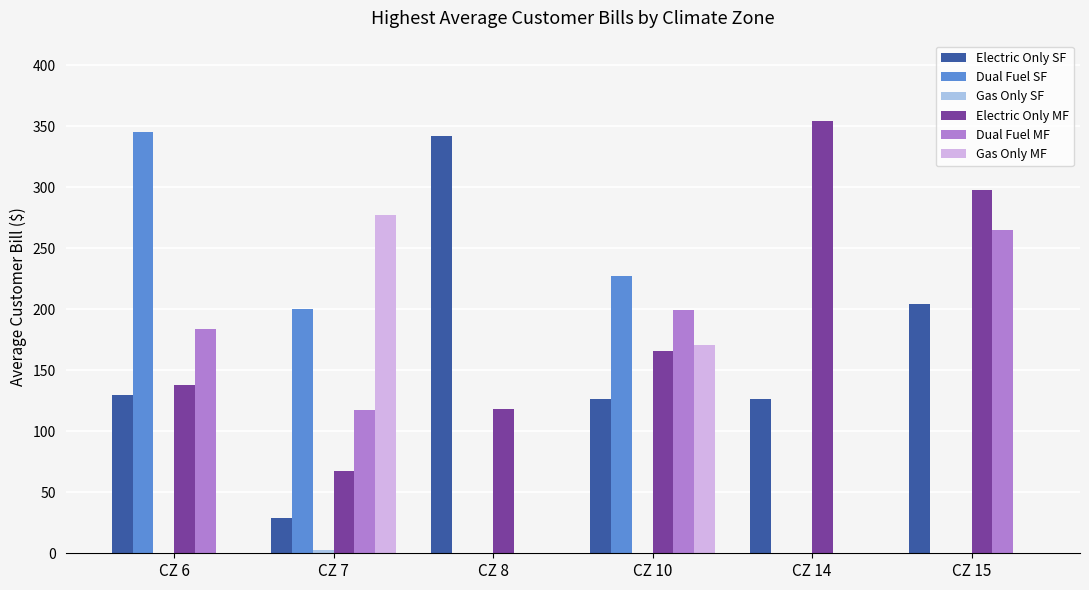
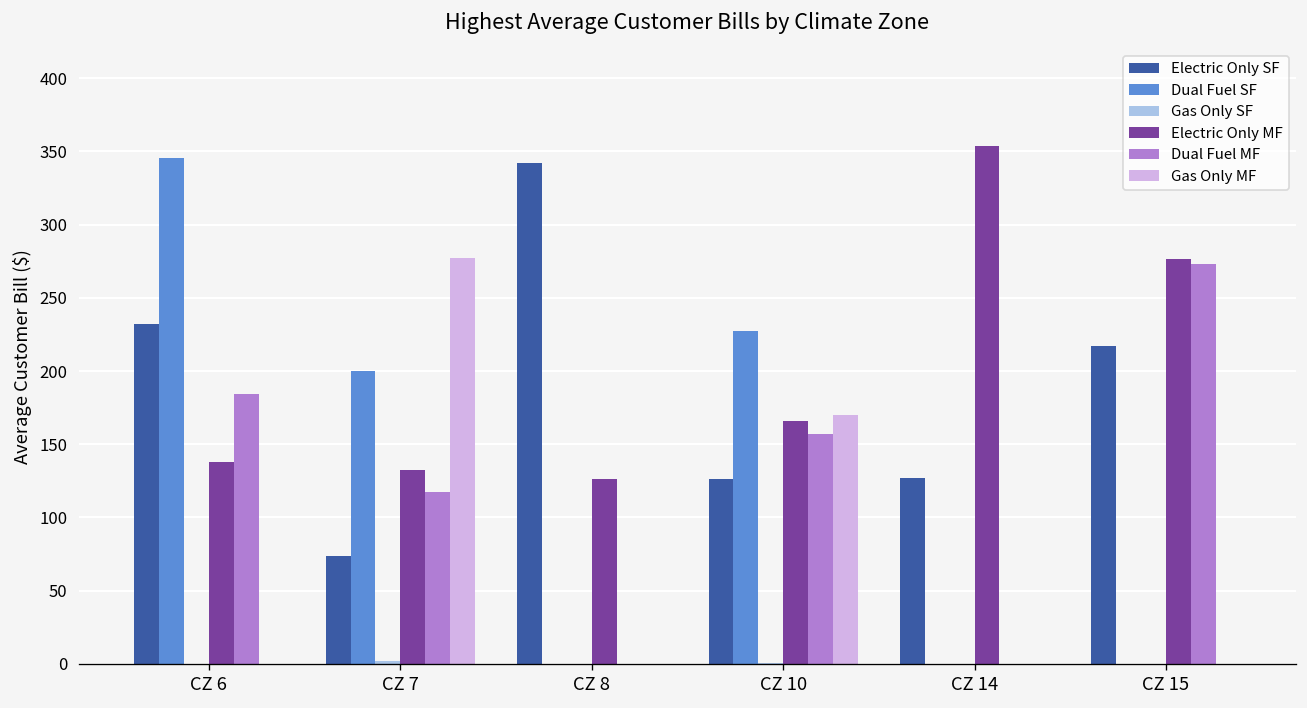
  {
    "Electric Only SF": {
-     "CZ 6": 130,
-     "CZ 7": 29,
+     "CZ 6": 232,
+     "CZ 7": 73,
      "CZ 8": 342,
      "CZ 10": 126,
      "CZ 14": 127,
-     "CZ 15": 204
+     "CZ 15": 217
    },
    "Dual Fuel SF": {
      "CZ 6": 346,
      "CZ 7": 200,
      "CZ 8": 0,
      "CZ 10": 228,
      "CZ 14": 0,
      "CZ 15": 0
    },
    "Electric Only MF": {
      "CZ 6": 138,
-     "CZ 7": 68,
-     "CZ 8": 118,
+     "CZ 7": 132,
+     "CZ 8": 126,
      "CZ 10": 166,
      "CZ 14": 354,
-     "CZ 15": 298
+     "CZ 15": 276
    },
    "Dual Fuel MF": {
      "CZ 6": 184,
      "CZ 7": 117,
      "CZ 8": 0,
-     "CZ 10": 199,
+     "CZ 10": 157,
      "CZ 14": 0,
-     "CZ 15": 265
+     "CZ 15": 273
    }
  }
